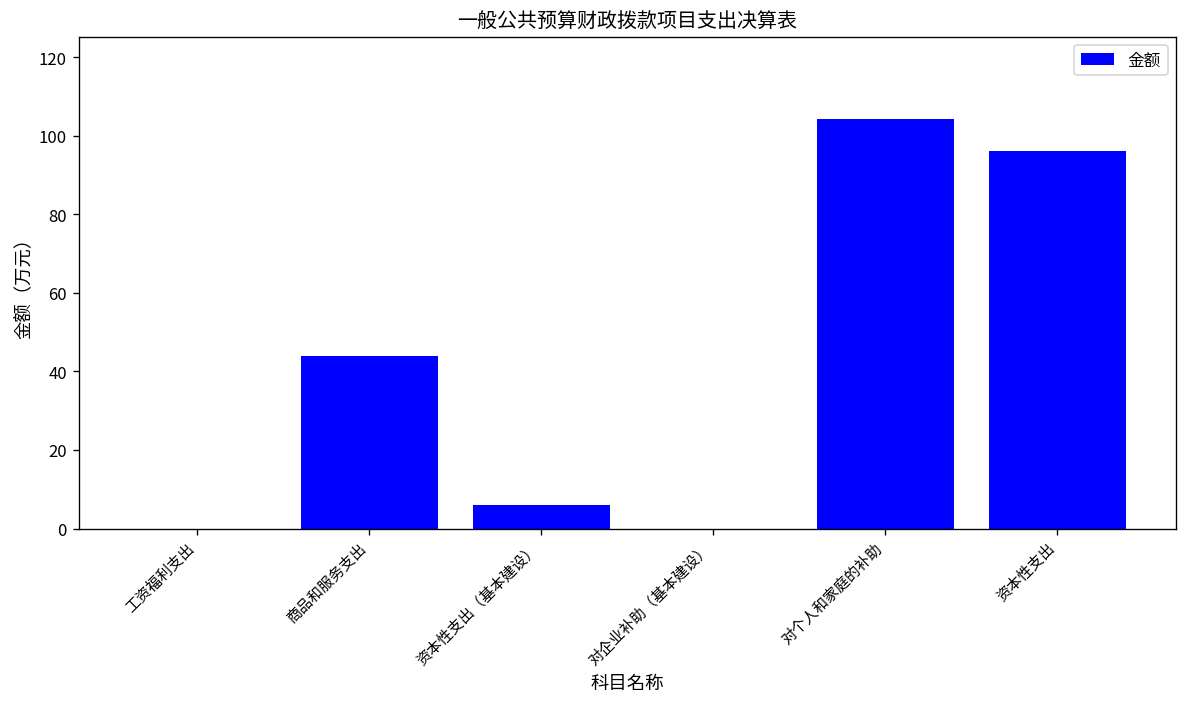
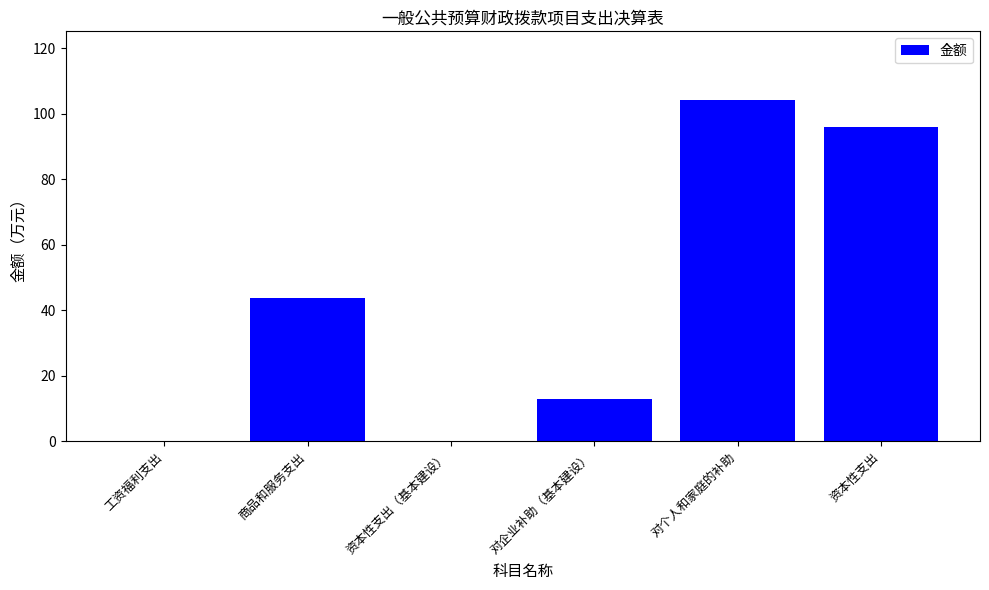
  {
    "工资福利支出": 0,
    "商品和服务支出": 44,
-   "资本性支出（基本建设）": 6,
-   "对企业补助（基本建设）": 0,
+   "资本性支出（基本建设）": 0,
+   "对企业补助（基本建设）": 13,
    "对个人和家庭的补助": 104,
    "资本性支出": 96
  }
